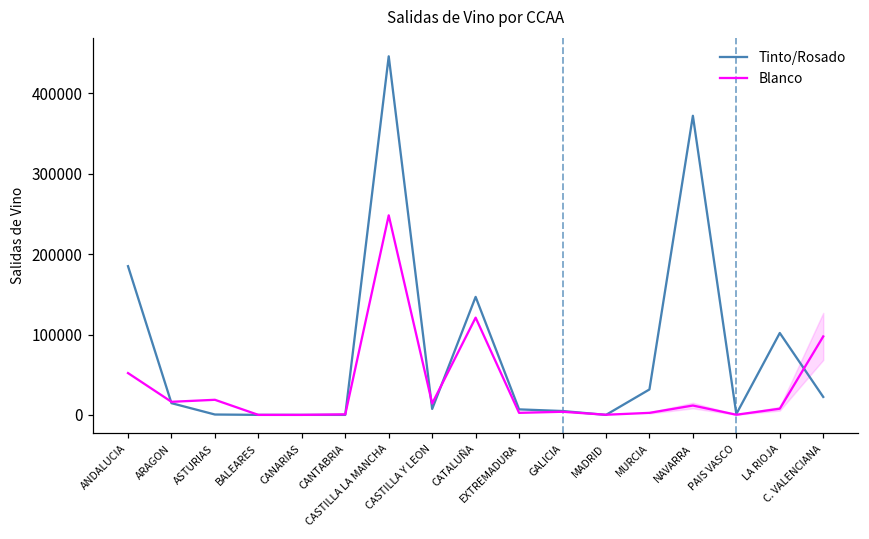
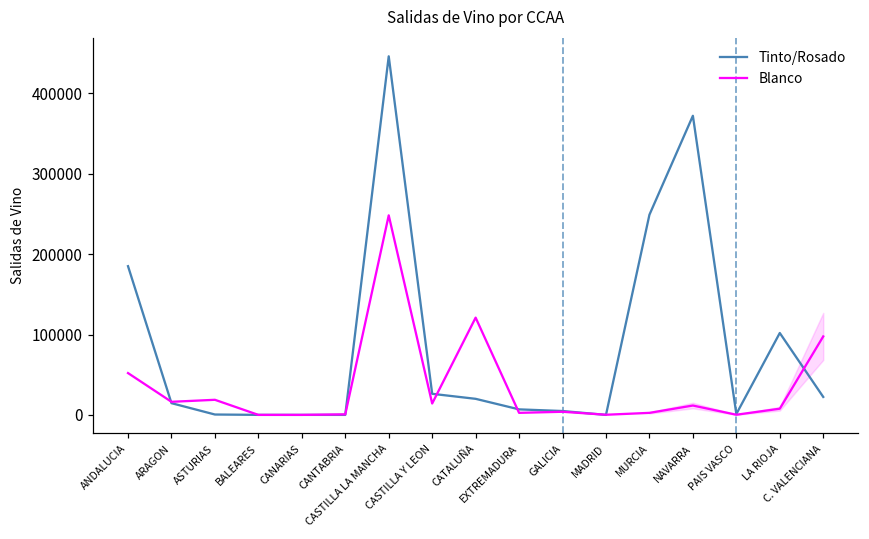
  {
    "Tinto/Rosado": {
      "ANDALUCIA": 190000,
      "ASTURIAS": 0,
      "CASTILLA LA MANCHA": 450000,
-     "CASTILLA Y LEON": 10000,
-     "CATALUÑA": 150000,
+     "CASTILLA Y LEON": 30000,
+     "CATALUÑA": 20000,
      "EXTREMADURA": 10000,
-     "MURCIA": 30000,
+     "MURCIA": 250000,
      "NAVARRA": 370000,
      "LA RIOJA": 100000,
      "C. VALENCIANA": 20000
    }
  }
